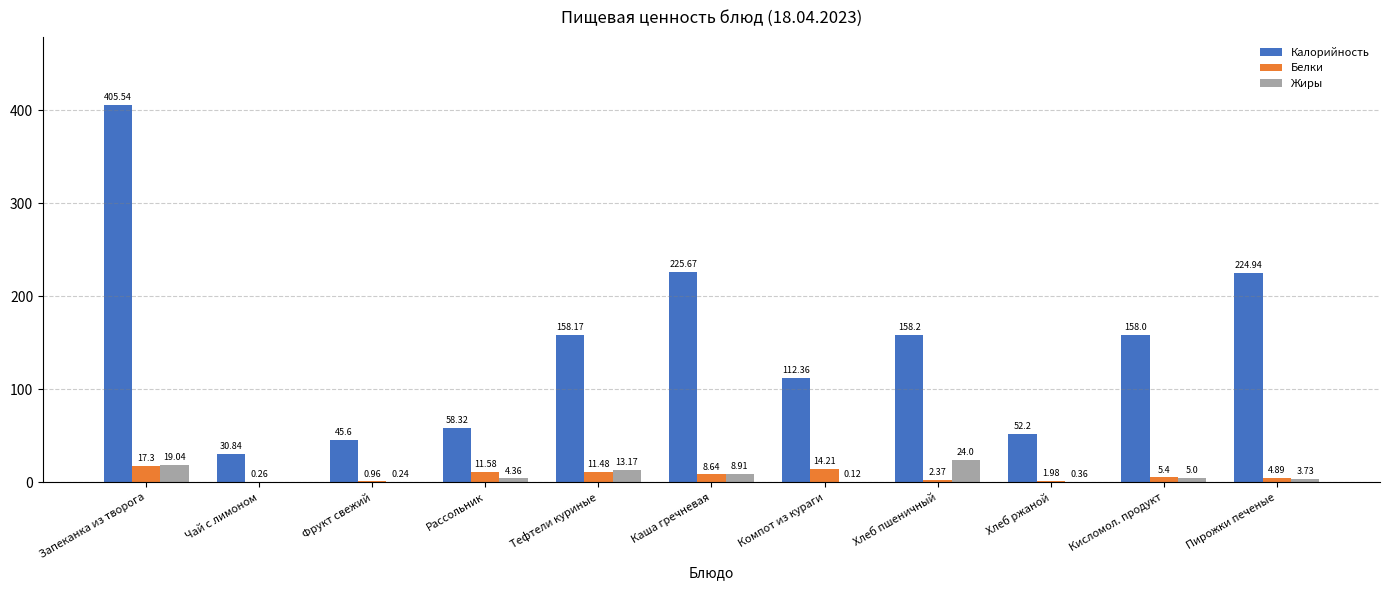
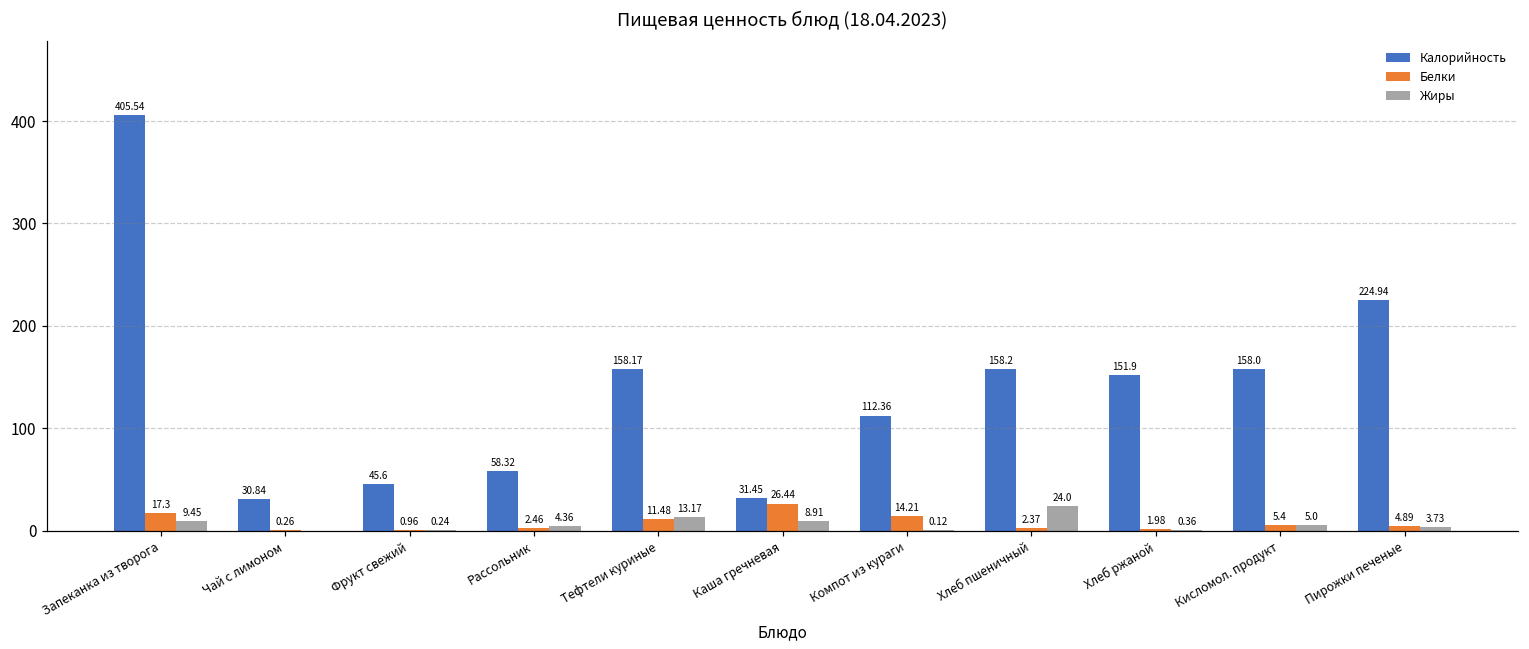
  {
    "Калорийность": {
      "Запеканка из творога": 405.54,
      "Чай с лимоном": 30.84,
      "Фрукт свежий": 45.6,
      "Рассольник": 58.32,
      "Тефтели куриные": 158.17,
-     "Каша гречневая": 225.67,
+     "Каша гречневая": 31.45,
      "Компот из кураги": 112.36,
      "Хлеб пшеничный": 158.2,
-     "Хлеб ржаной": 52.2,
+     "Хлеб ржаной": 151.9,
      "Кисломол. продукт": 158.0,
      "Пирожки печеные": 224.94
    },
    "Белки": {
      "Запеканка из творога": 17.3,
      "Чай с лимоном": 0.26,
      "Фрукт свежий": 0.96,
-     "Рассольник": 11.58,
+     "Рассольник": 2.46,
      "Тефтели куриные": 11.48,
-     "Каша гречневая": 8.64,
+     "Каша гречневая": 26.44,
      "Компот из кураги": 14.21,
      "Хлеб пшеничный": 2.37,
      "Хлеб ржаной": 1.98,
      "Кисломол. продукт": 5.4,
      "Пирожки печеные": 4.89
    },
    "Жиры": {
-     "Запеканка из творога": 19.04,
+     "Запеканка из творога": 9.45,
      "Фрукт свежий": 0.24,
      "Рассольник": 4.36,
      "Тефтели куриные": 13.17,
      "Каша гречневая": 8.91,
      "Компот из кураги": 0.12,
      "Хлеб пшеничный": 24.0,
      "Хлеб ржаной": 0.36,
      "Кисломол. продукт": 5.0,
      "Пирожки печеные": 3.73
    }
  }
